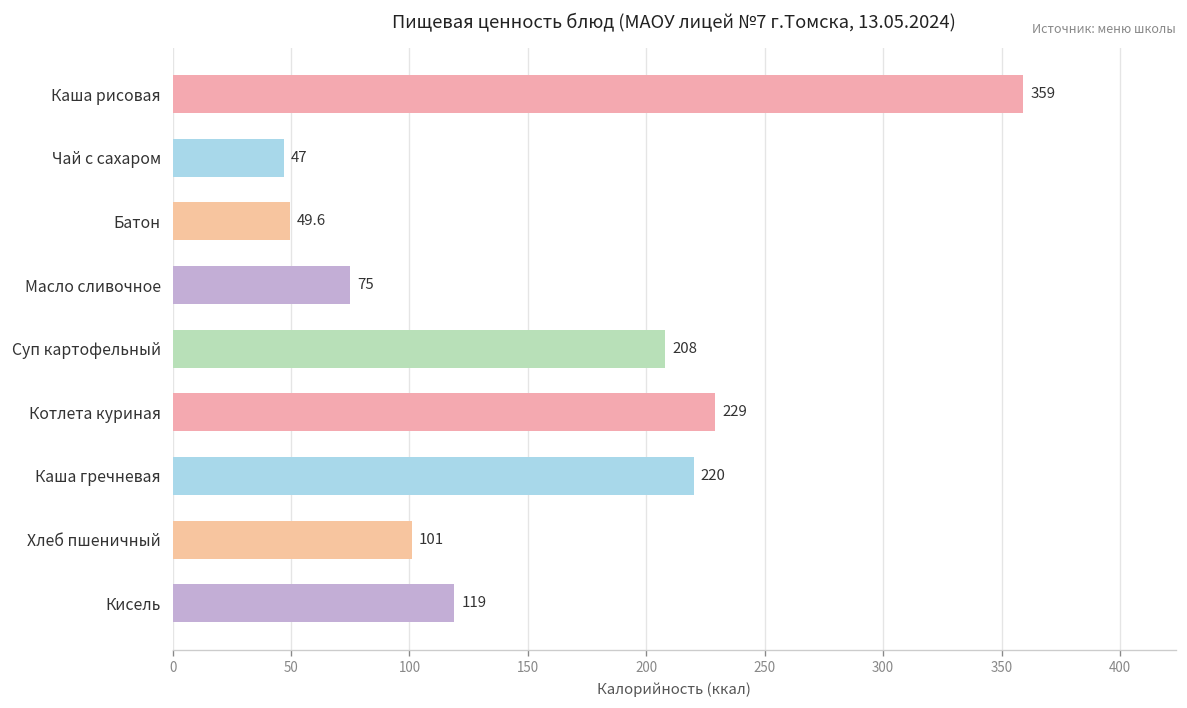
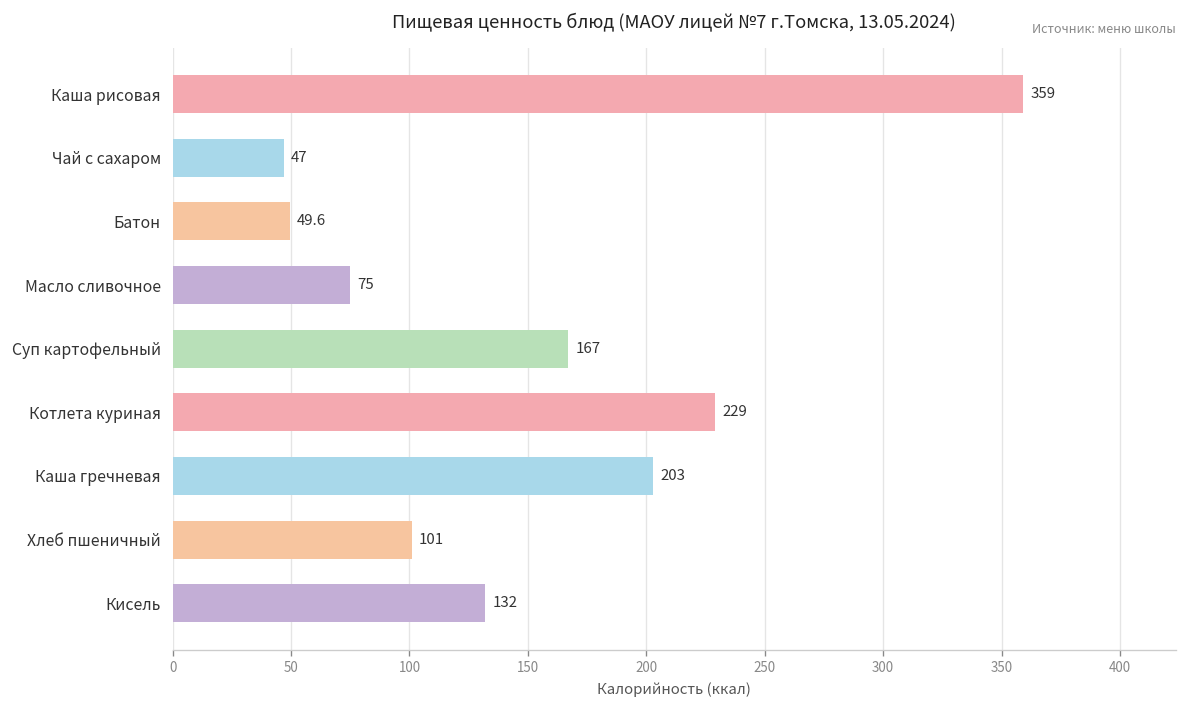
  {
    "Каша рисовая": 359,
    "Чай с сахаром": 47,
    "Батон": 49.6,
    "Масло сливочное": 75,
-   "Суп картофельный": 208,
+   "Суп картофельный": 167,
    "Котлета куриная": 229,
-   "Каша гречневая": 220,
+   "Каша гречневая": 203,
    "Хлеб пшеничный": 101,
-   "Кисель": 119
+   "Кисель": 132
  }
